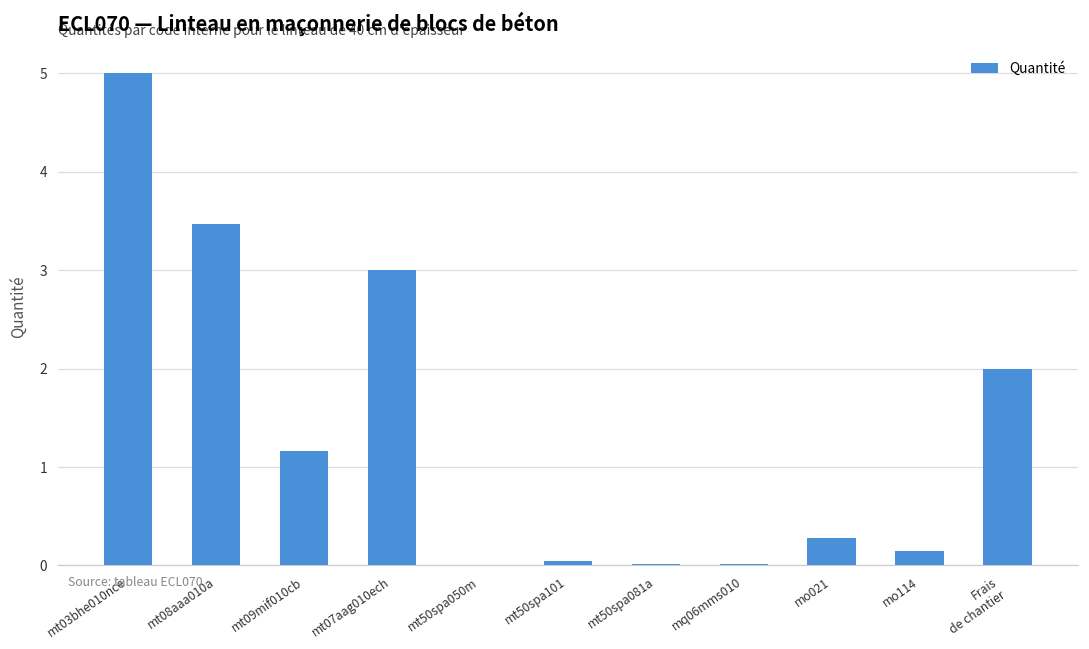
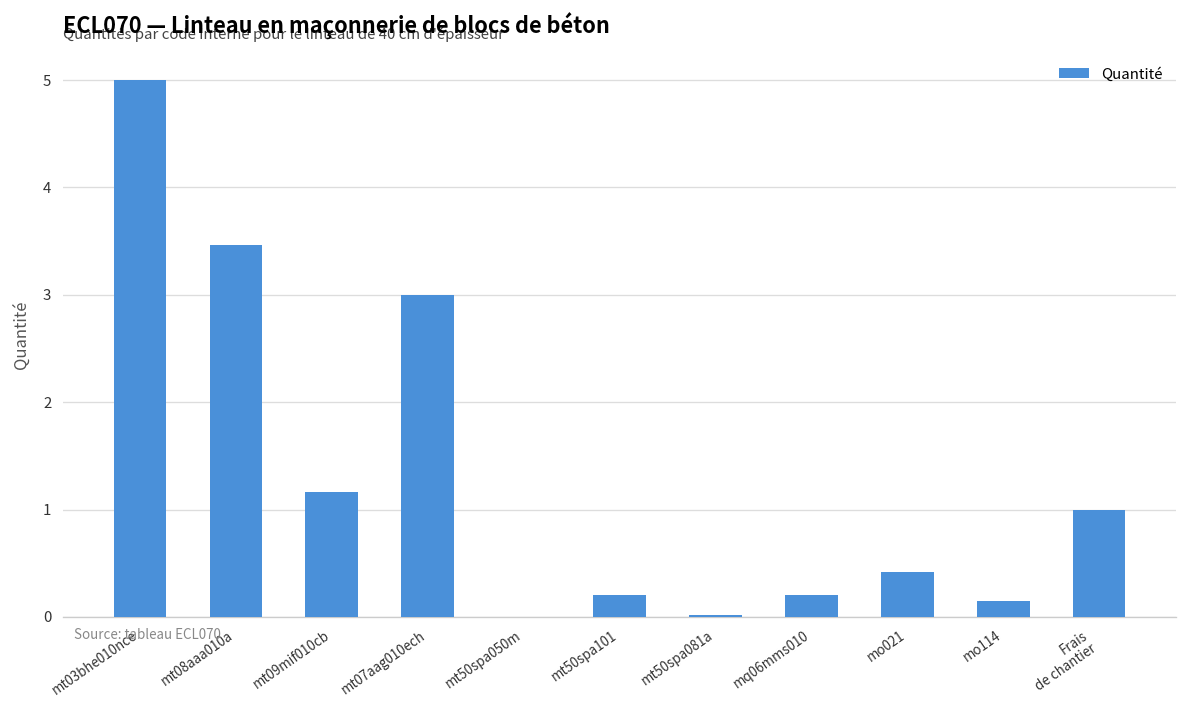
  {
    "mt03bhe010nce": 5.0,
    "mt08aaa010a": 3.5,
    "mt09mif010cb": 1.2,
    "mt07aag010ech": 3.0,
-   "mt50spa101": 0.1,
-   "mq06mms010": 0.0,
-   "mo021": 0.3,
+   "mt50spa101": 0.2,
+   "mq06mms010": 0.2,
+   "mo021": 0.4,
    "mo114": 0.1,
-   "Frais de chantier": 2
+   "Frais de chantier": 1
  }
